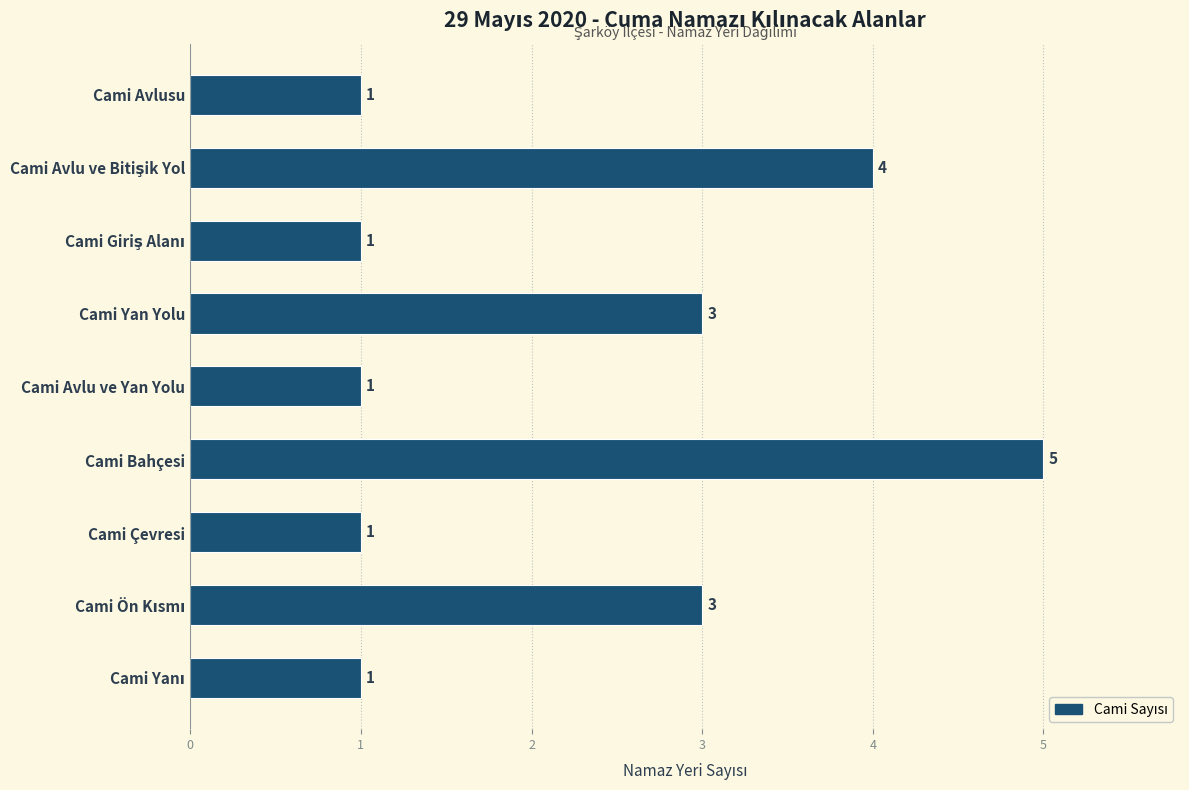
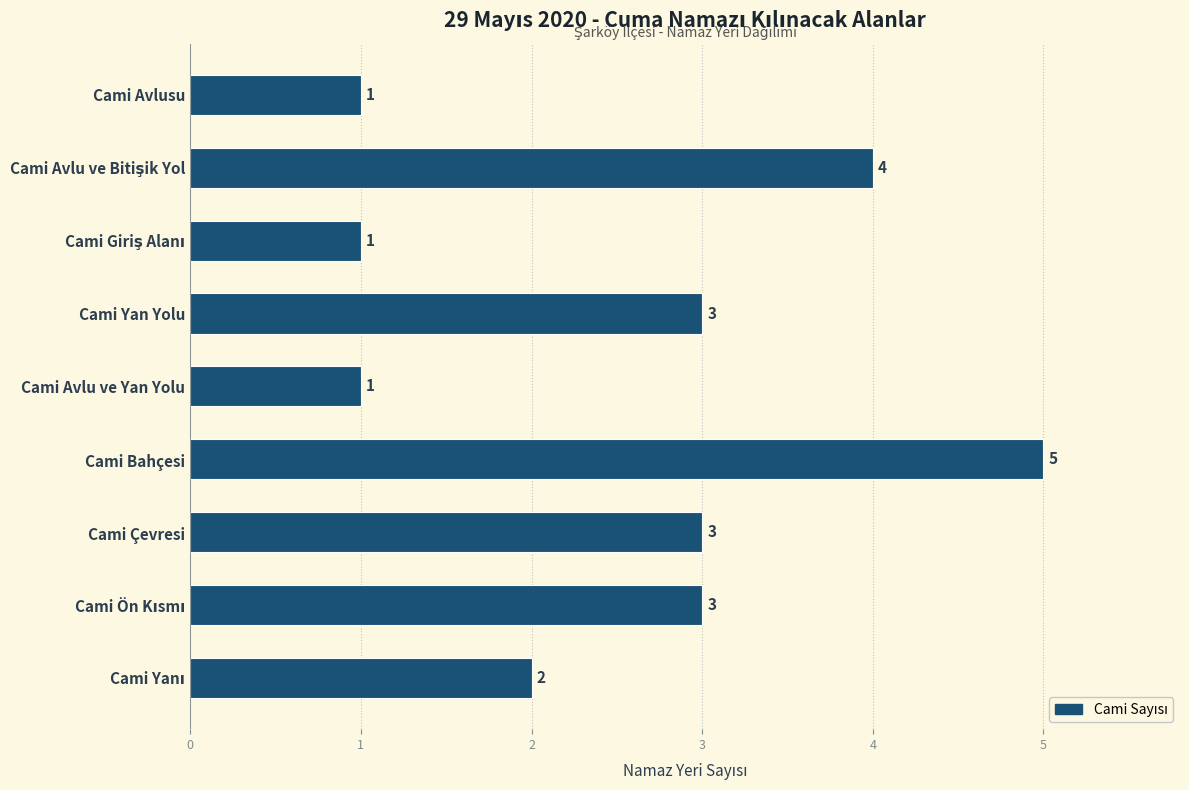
  {
    "Cami Avlusu": 1,
    "Cami Avlu ve Bitişik Yol": 4,
    "Cami Giriş Alanı": 1,
    "Cami Yan Yolu": 3,
    "Cami Avlu ve Yan Yolu": 1,
    "Cami Bahçesi": 5,
-   "Cami Çevresi": 1,
+   "Cami Çevresi": 3,
    "Cami Ön Kısmı": 3,
-   "Cami Yanı": 1
+   "Cami Yanı": 2
  }
